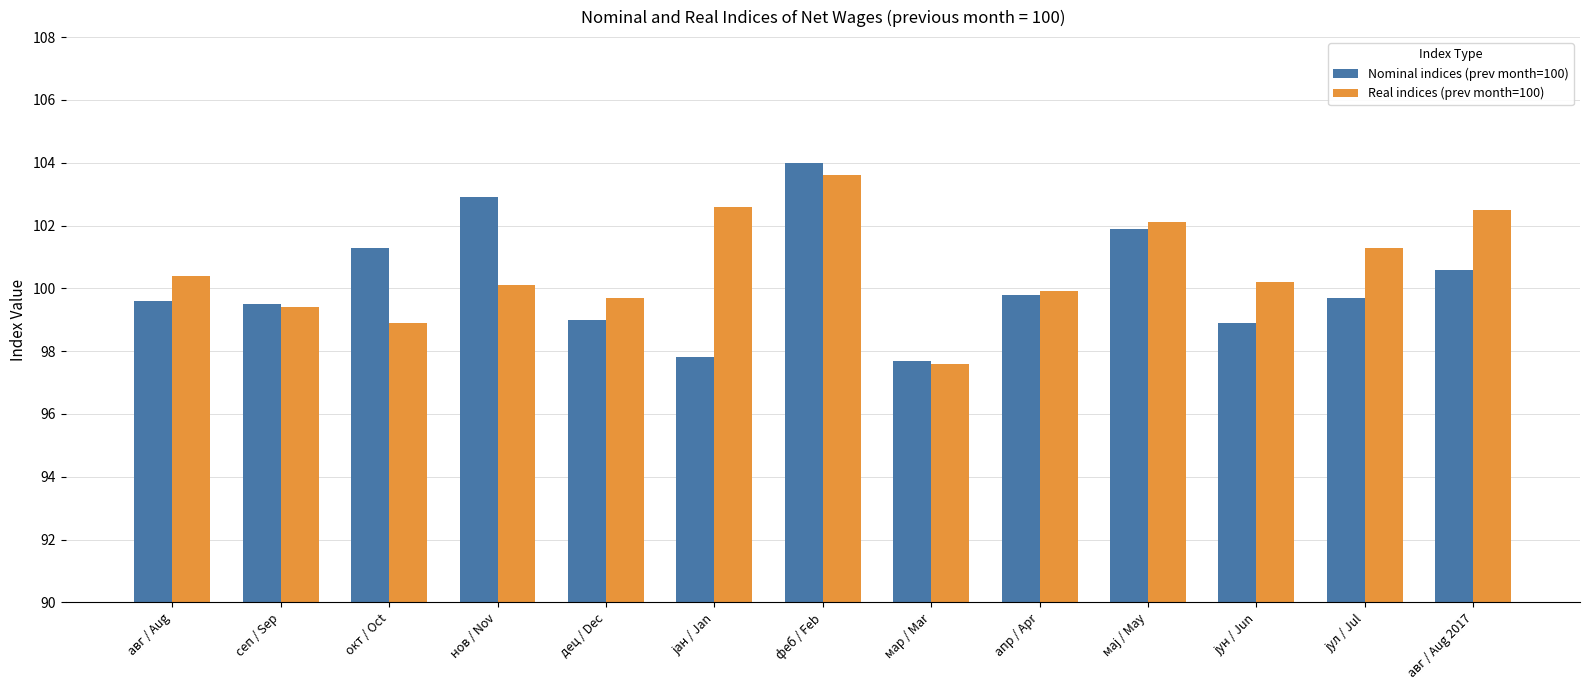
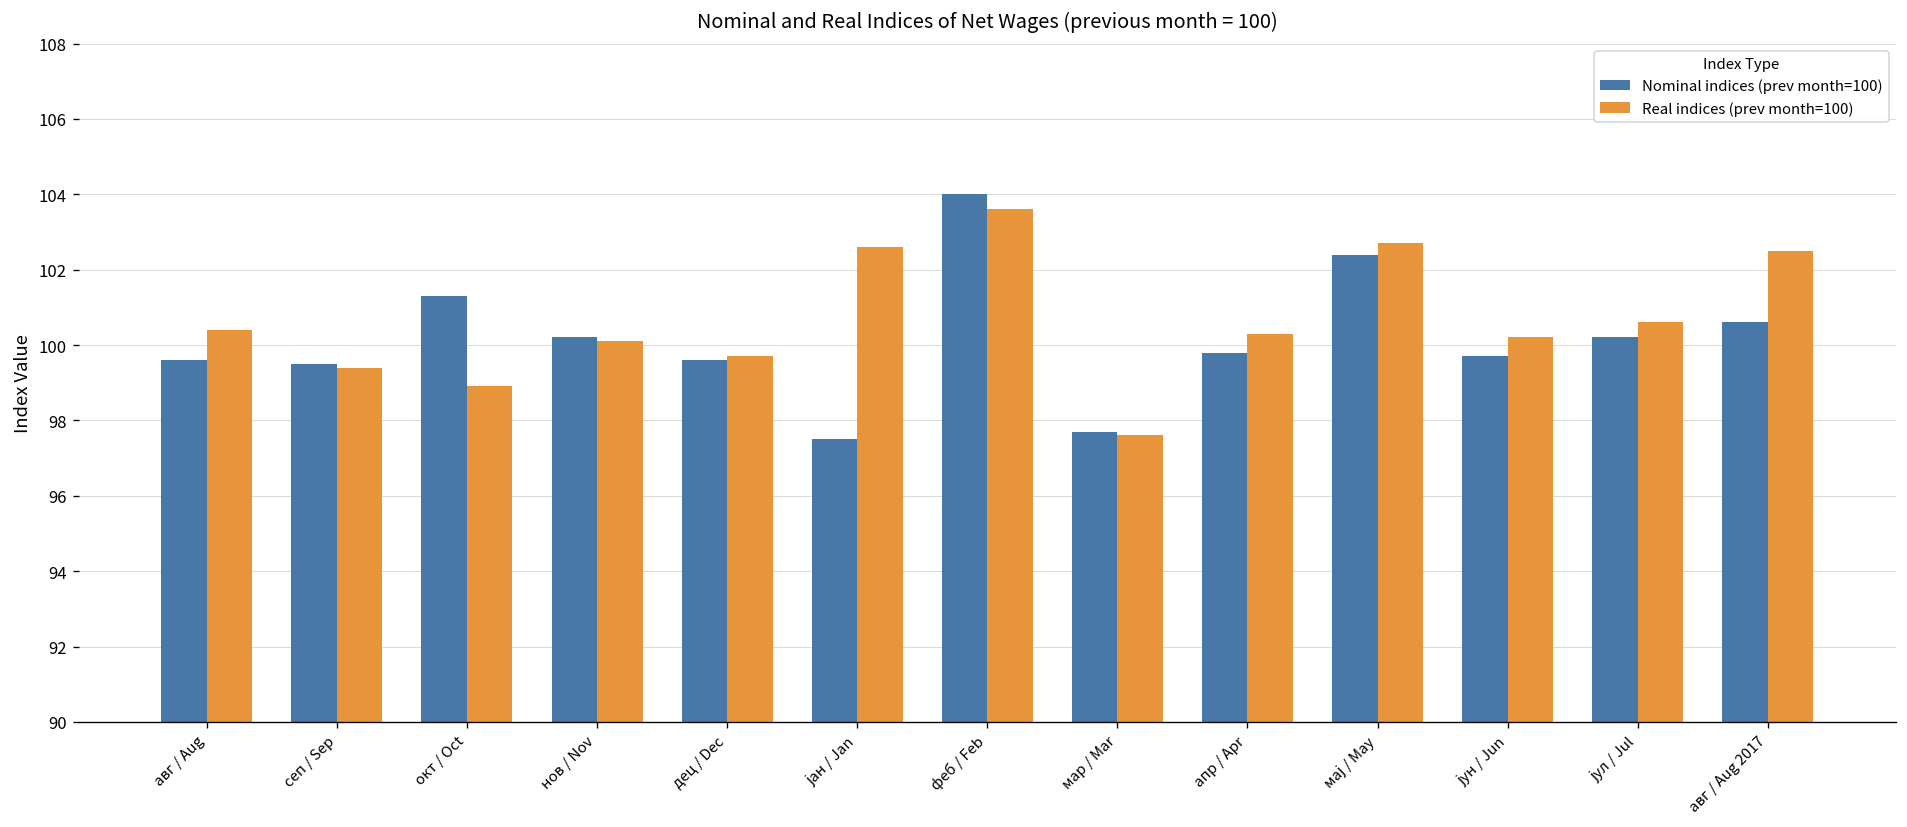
  {
    "Nominal indices (prev month=100)": {
      "авг / Aug": 99.6,
      "сеп / Sep": 99.5,
      "окт / Oct": 101.3,
-     "нов / Nov": 102.9,
-     "дец / Dec": 99.0,
-     "јан / Jan": 97.8,
+     "нов / Nov": 100.2,
+     "дец / Dec": 99.6,
+     "јан / Jan": 97.5,
      "феб / Feb": 104.0,
      "мар / Mar": 97.7,
      "апр / Apr": 99.8,
-     "мај / May": 101.9,
-     "јун / Jun": 98.9,
-     "јул / Jul": 99.7,
+     "мај / May": 102.4,
+     "јун / Jun": 99.7,
+     "јул / Jul": 100.2,
      "авг / Aug 2017": 100.6
    },
    "Real indices (prev month=100)": {
      "авг / Aug": 100.4,
      "сеп / Sep": 99.4,
      "окт / Oct": 98.9,
      "нов / Nov": 100.1,
      "дец / Dec": 99.7,
      "јан / Jan": 102.6,
      "феб / Feb": 103.6,
      "мар / Mar": 97.6,
-     "апр / Apr": 99.9,
-     "мај / May": 102.1,
+     "апр / Apr": 100.3,
+     "мај / May": 102.7,
      "јун / Jun": 100.2,
-     "јул / Jul": 101.3,
+     "јул / Jul": 100.6,
      "авг / Aug 2017": 102.5
    }
  }
